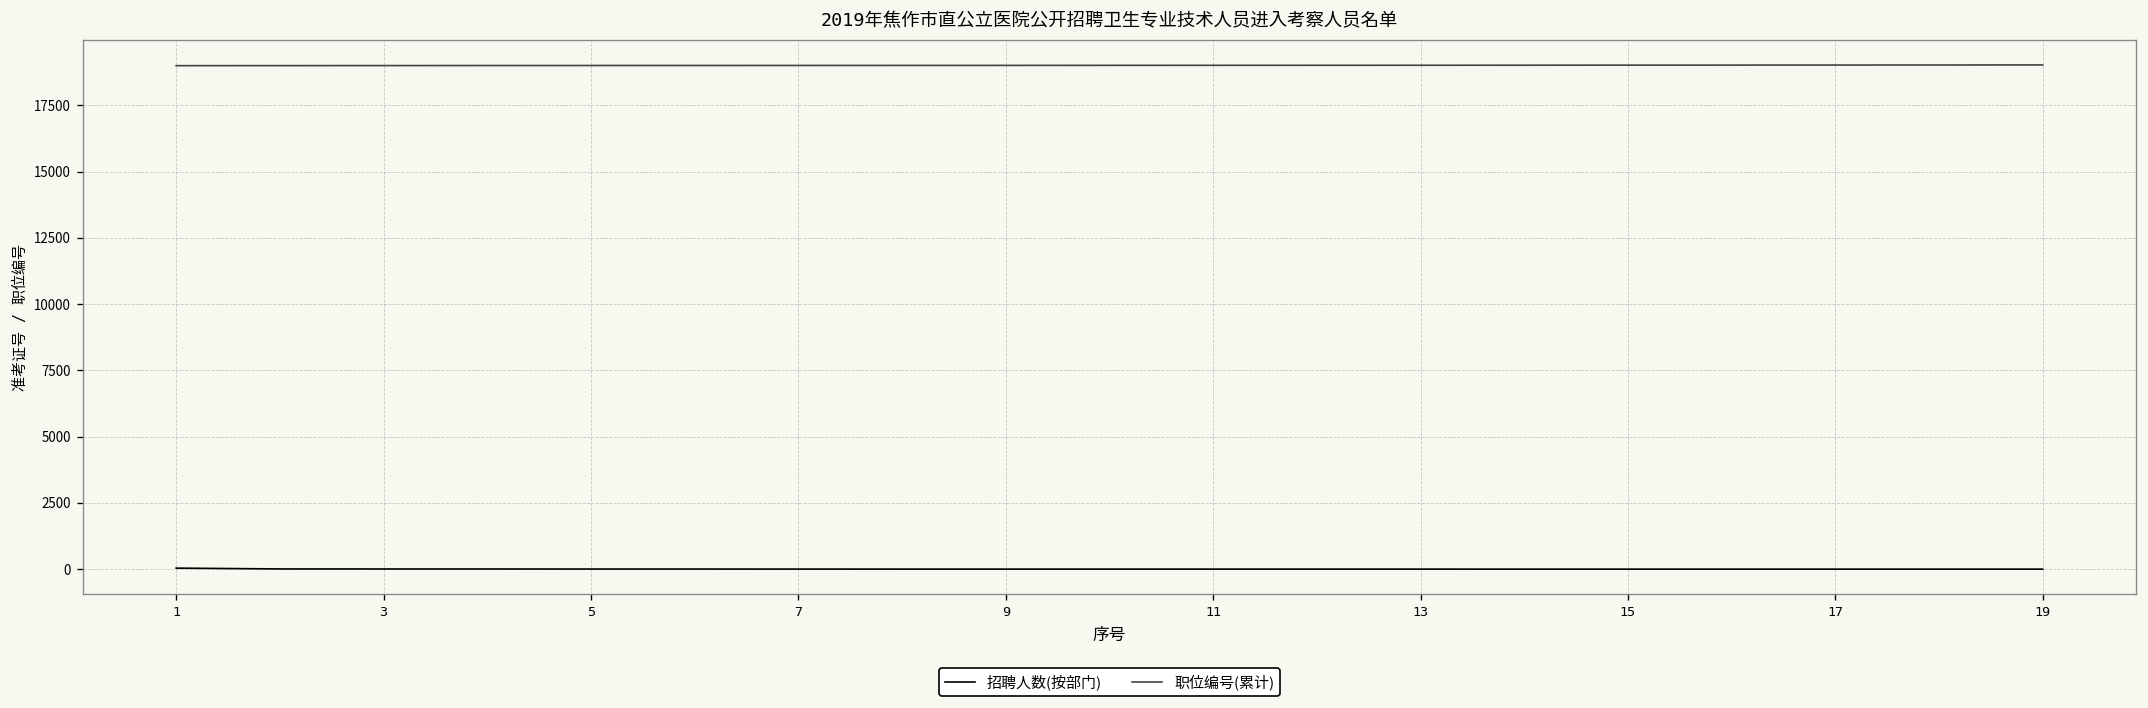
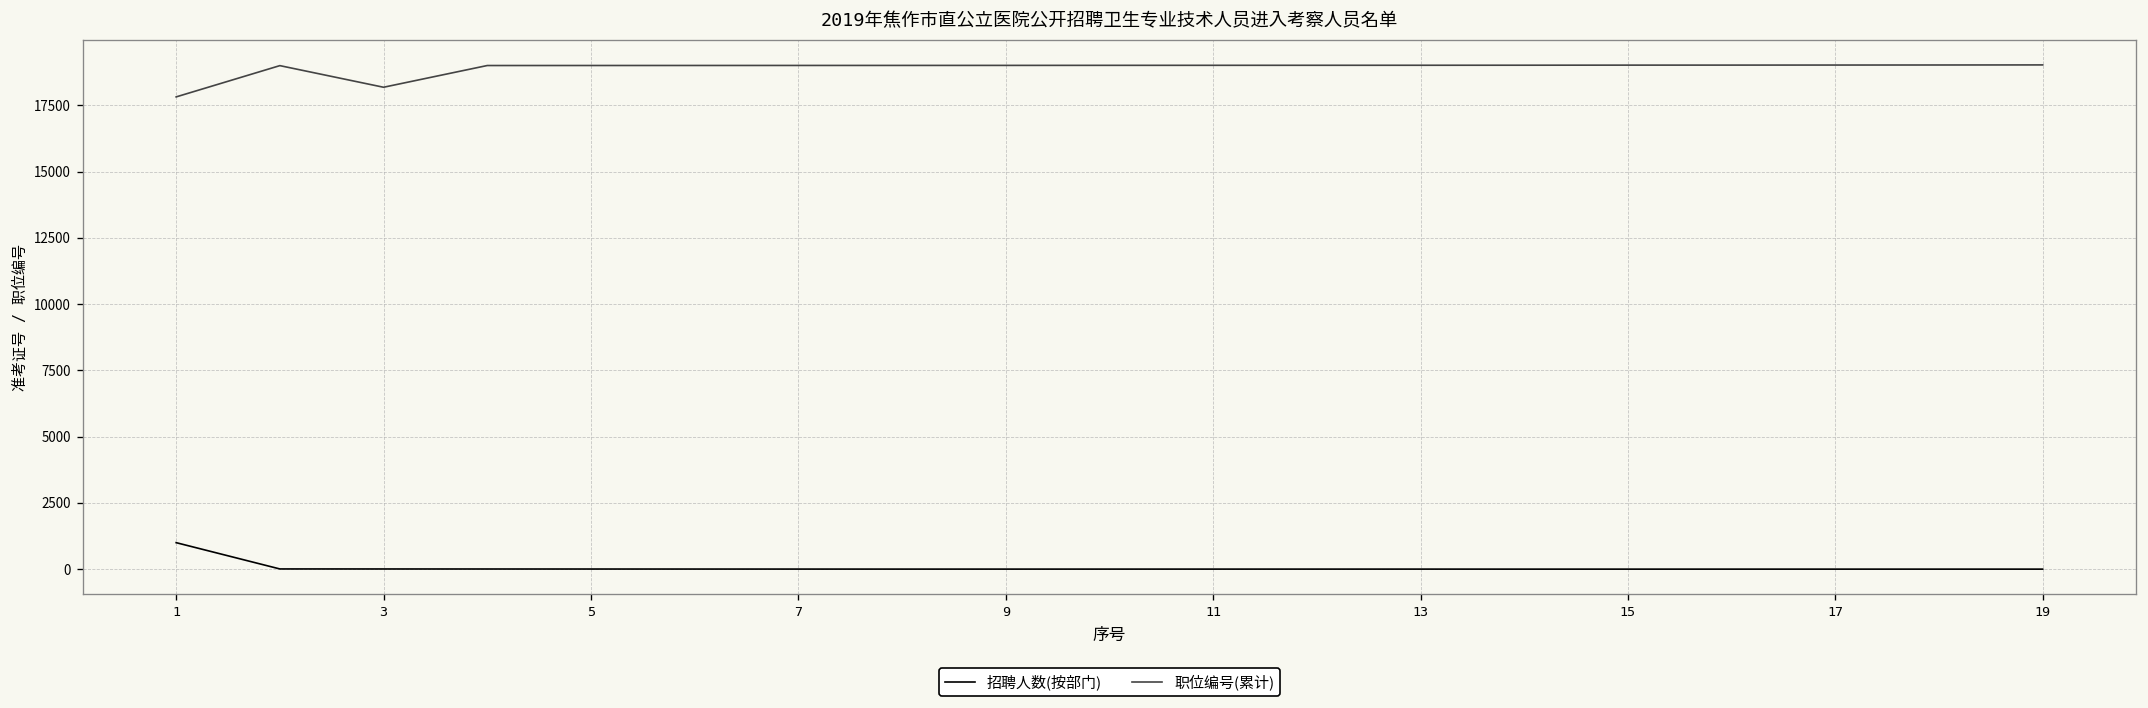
  {
    "招聘人数(按部门)": {
-     "1": 0,
+     "1": 1000,
      "3": 0,
      "5": 0,
      "7": 0,
      "9": 0,
      "11": 0,
      "13": 0,
      "15": 0,
      "17": 0,
      "19": 0
    },
    "职位编号(累计)": {
-     "1": 19000,
-     "3": 19000,
+     "1": 17800,
+     "3": 18200,
      "5": 19000,
      "7": 19000,
      "9": 19000,
      "11": 19000,
      "13": 19000,
      "15": 19000,
      "17": 19000,
      "19": 19000
    }
  }
